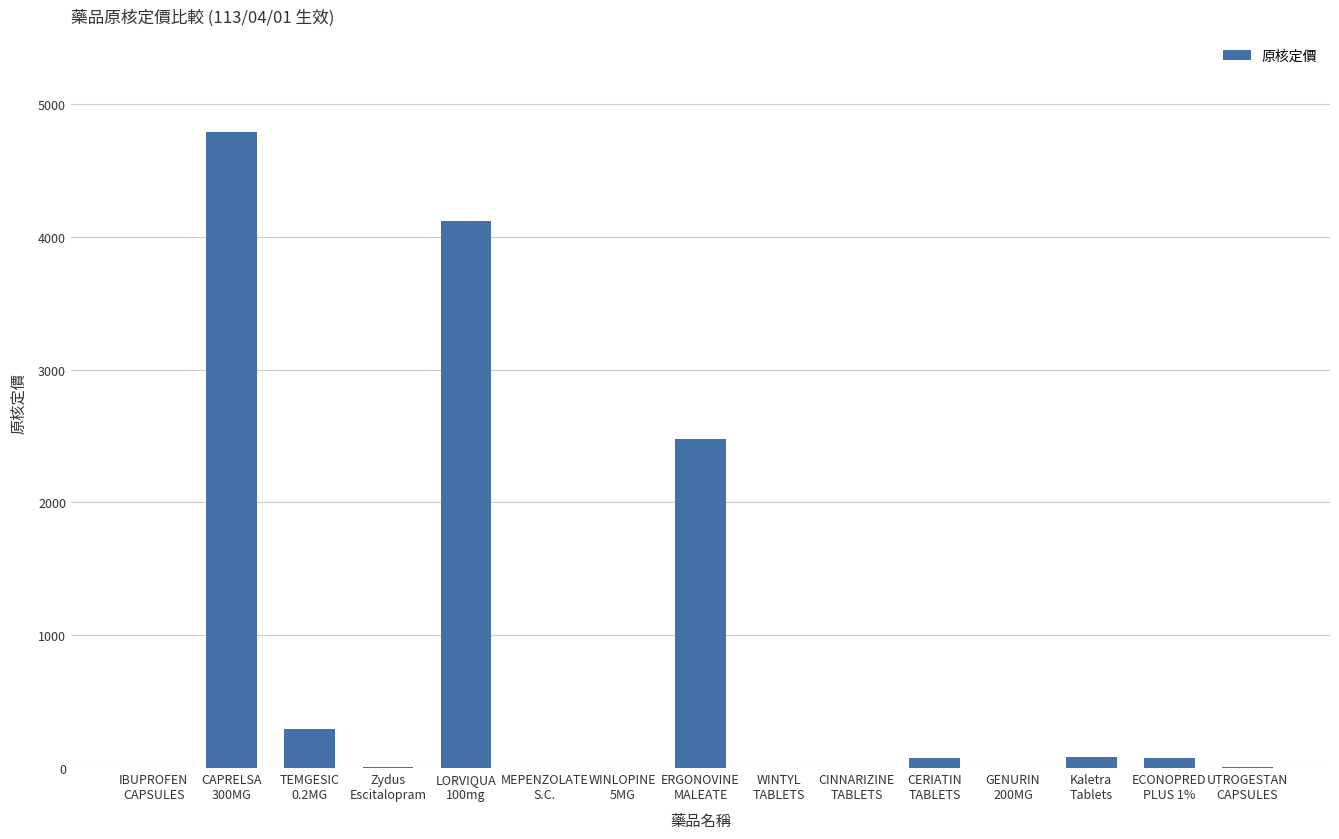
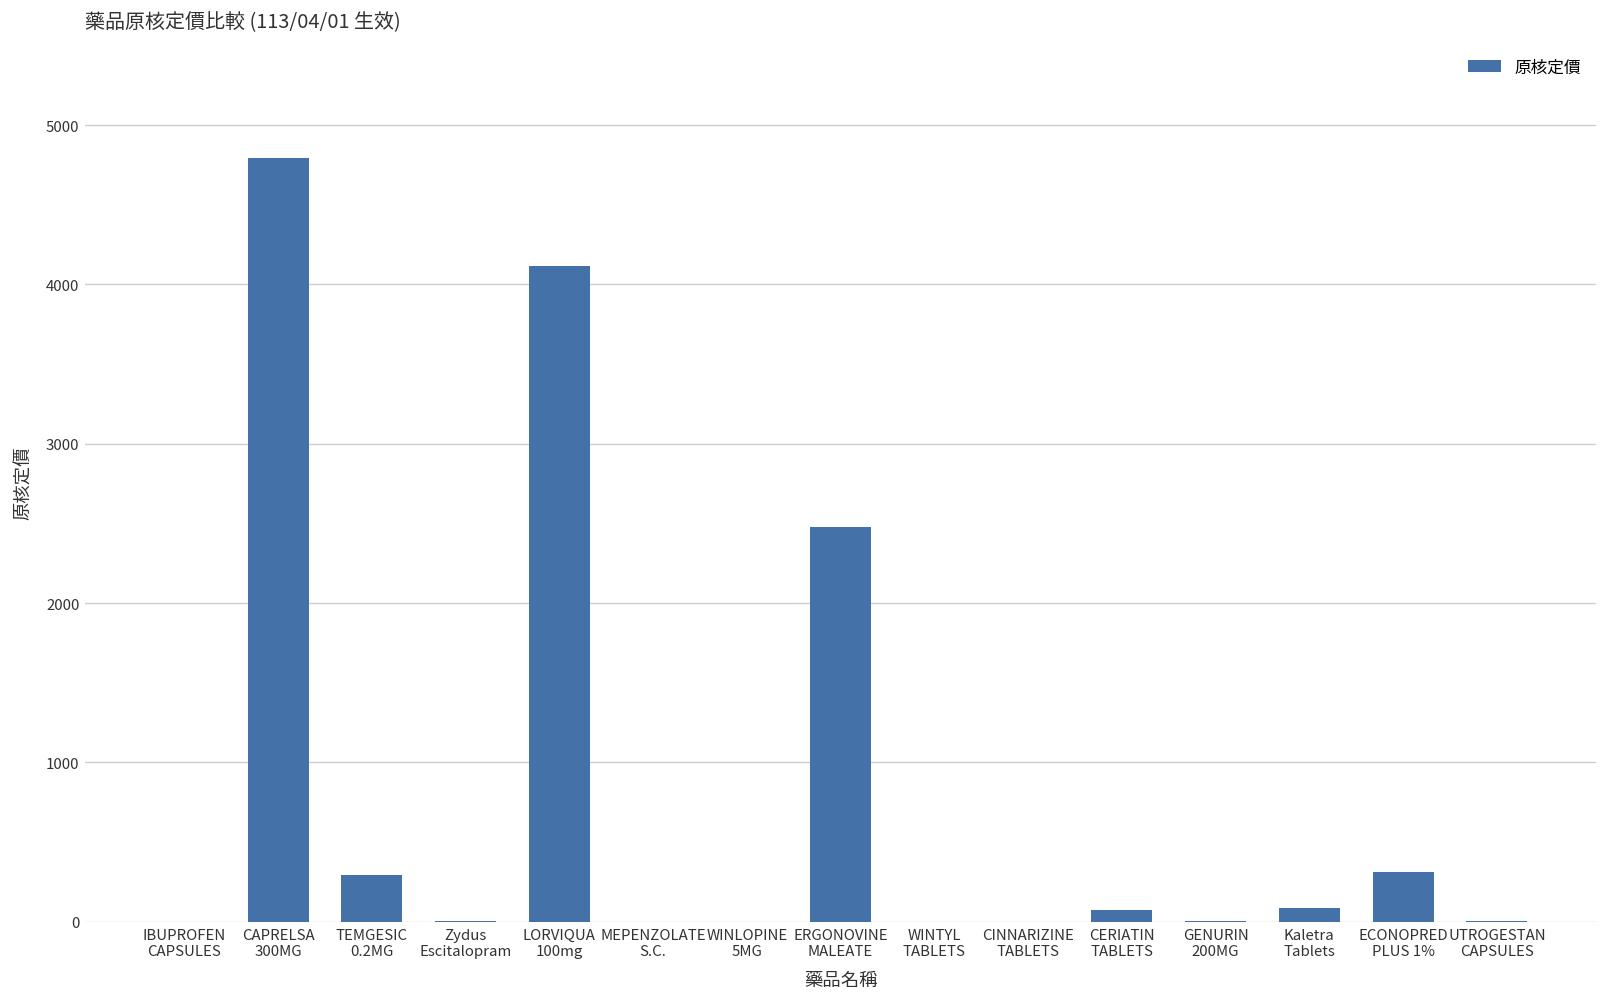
  {
    "CAPRELSA 300MG": 4790,
    "TEMGESIC 0.2MG": 290,
    "LORVIQUA 100mg": 4120,
    "ERGONOVINE MALEATE": 2480,
    "CERIATIN TABLETS": 70,
    "Kaletra Tablets": 90,
-   "ECONOPRED PLUS 1%": 80
+   "ECONOPRED PLUS 1%": 310
  }
